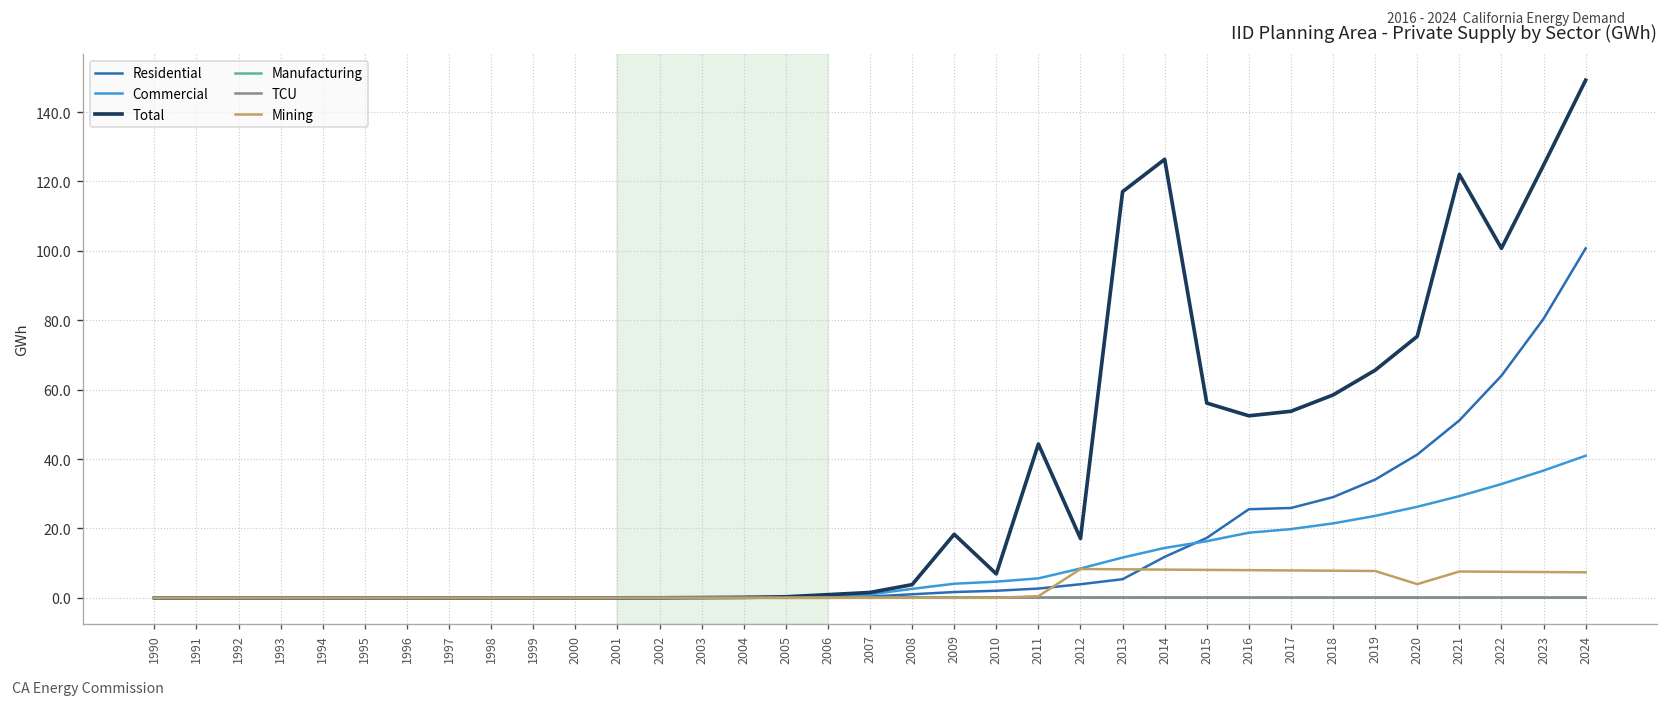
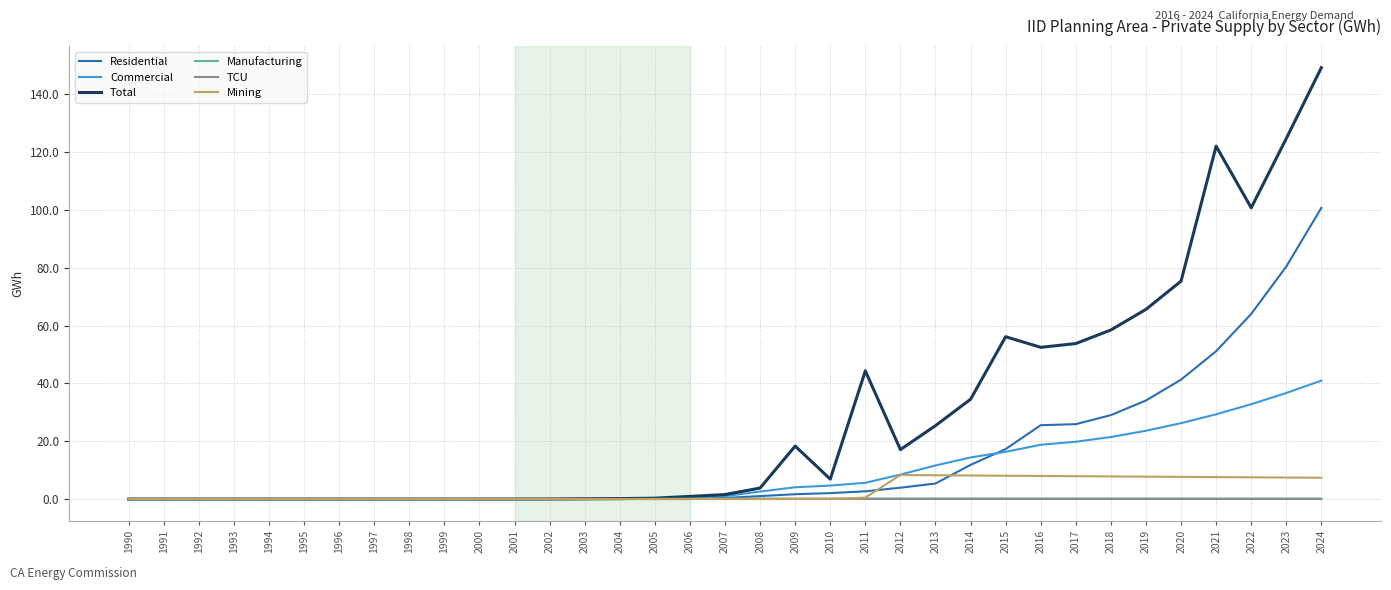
  {
    "Total": {
      "2008": 4,
      "2009": 18,
      "2010": 7,
      "2011": 44,
      "2012": 17,
-     "2013": 117,
-     "2014": 126,
+     "2013": 25,
+     "2014": 35,
      "2015": 56,
      "2016": 52,
      "2017": 54,
      "2018": 58,
      "2019": 66,
      "2020": 75,
      "2021": 122,
      "2022": 101,
      "2023": 125,
      "2024": 149
    },
    "TCU": {
      "2012": 0,
      "2013": 0,
      "2014": 0,
      "2015": 0,
      "2016": 0,
      "2017": 0,
      "2018": 0,
      "2019": 0,
      "2020": 0,
      "2021": 0,
      "2022": 0,
      "2023": 0,
      "2024": 0
    },
    "Mining": {
      "2013": 8,
      "2014": 8,
      "2015": 8,
      "2016": 8,
      "2017": 8,
      "2018": 8,
      "2019": 8,
-     "2020": 4,
+     "2020": 8,
      "2021": 8,
      "2022": 8,
      "2023": 7,
      "2024": 7
    }
  }
